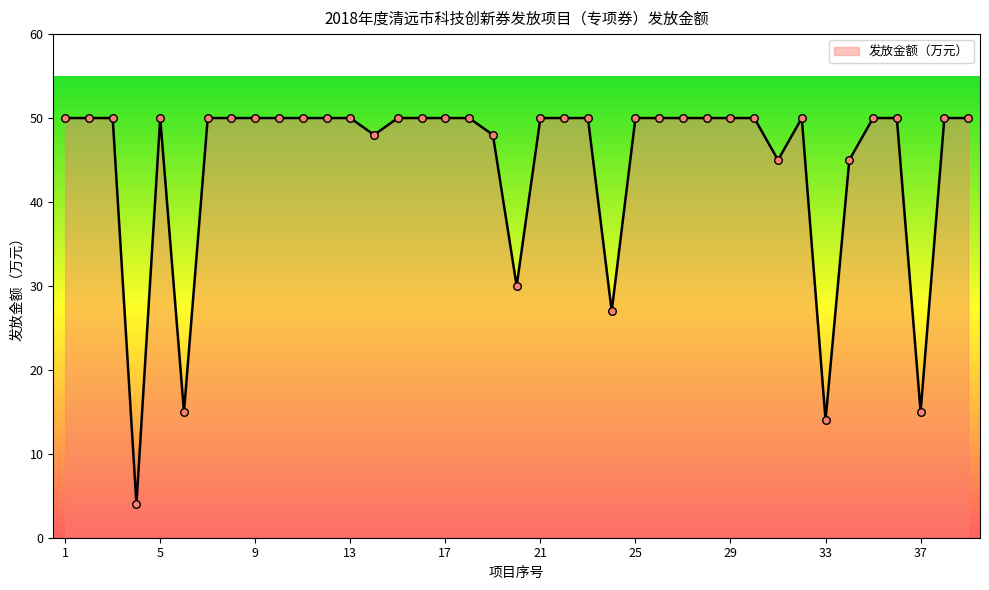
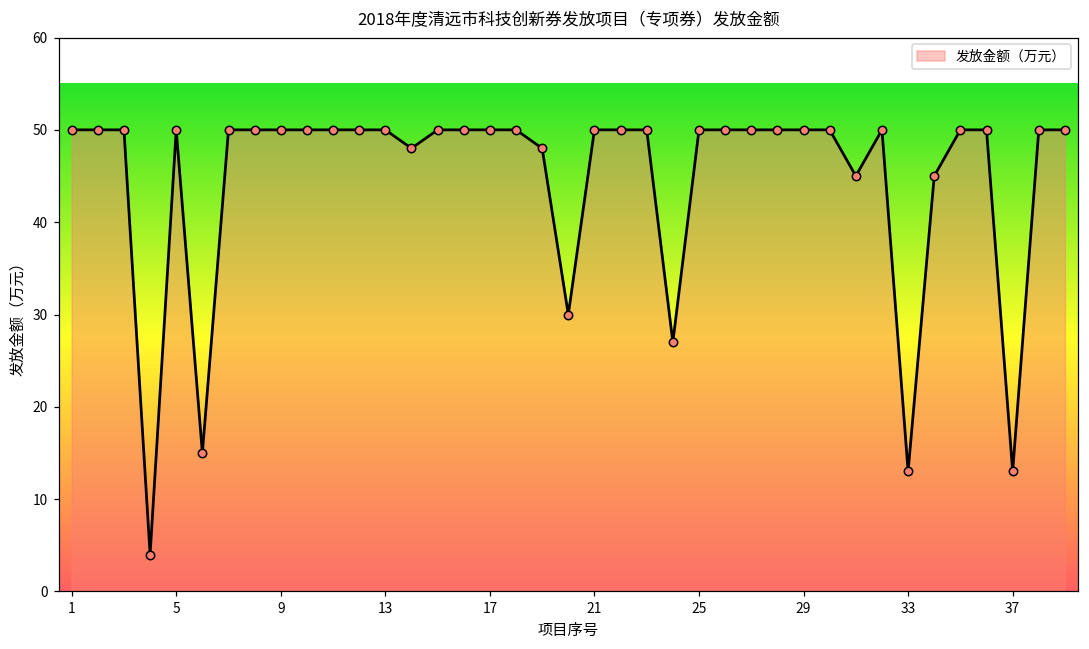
  {
    "1": 50,
    "5": 50,
    "9": 50,
    "13": 50,
    "17": 50,
    "21": 50,
    "25": 50,
    "29": 50,
-   "33": 14,
-   "37": 15
+   "33": 13,
+   "37": 13
  }
